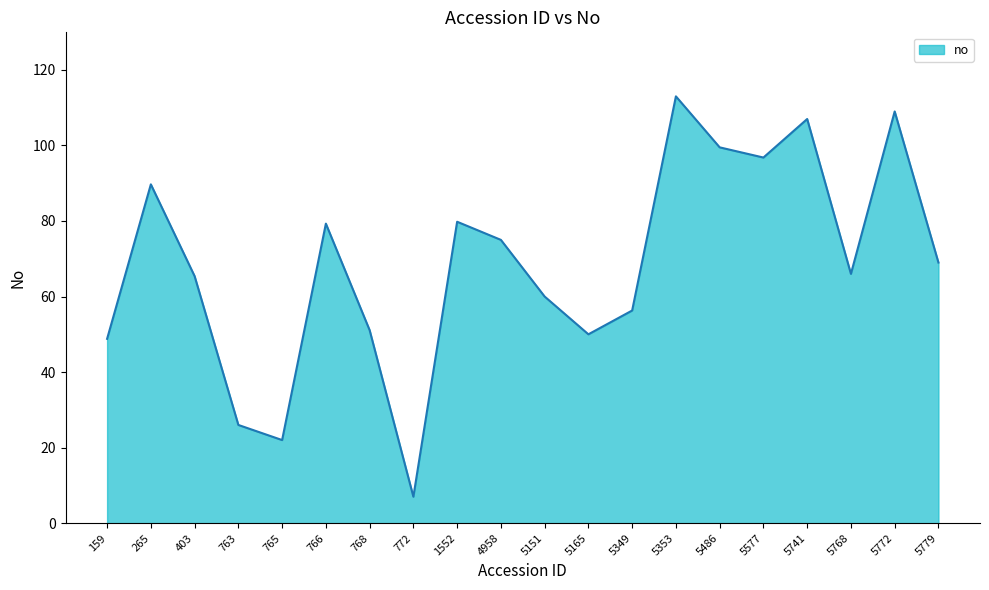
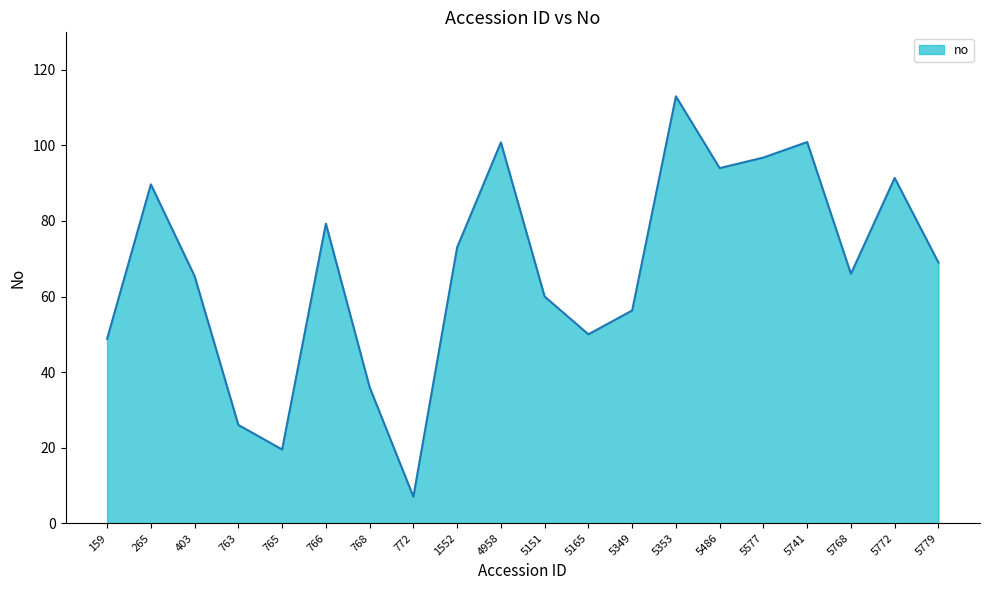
  {
    "159": 49,
    "265": 90,
    "403": 65,
    "763": 26,
-   "765": 22,
+   "765": 20,
    "766": 79,
-   "768": 51,
+   "768": 36,
    "772": 7,
-   "1552": 80,
-   "4958": 75,
+   "1552": 73,
+   "4958": 101,
    "5151": 60,
    "5165": 50,
    "5349": 56,
    "5353": 113,
-   "5486": 100,
+   "5486": 94,
    "5577": 97,
-   "5741": 107,
+   "5741": 101,
    "5768": 66,
-   "5772": 109,
+   "5772": 91,
    "5779": 69
  }
